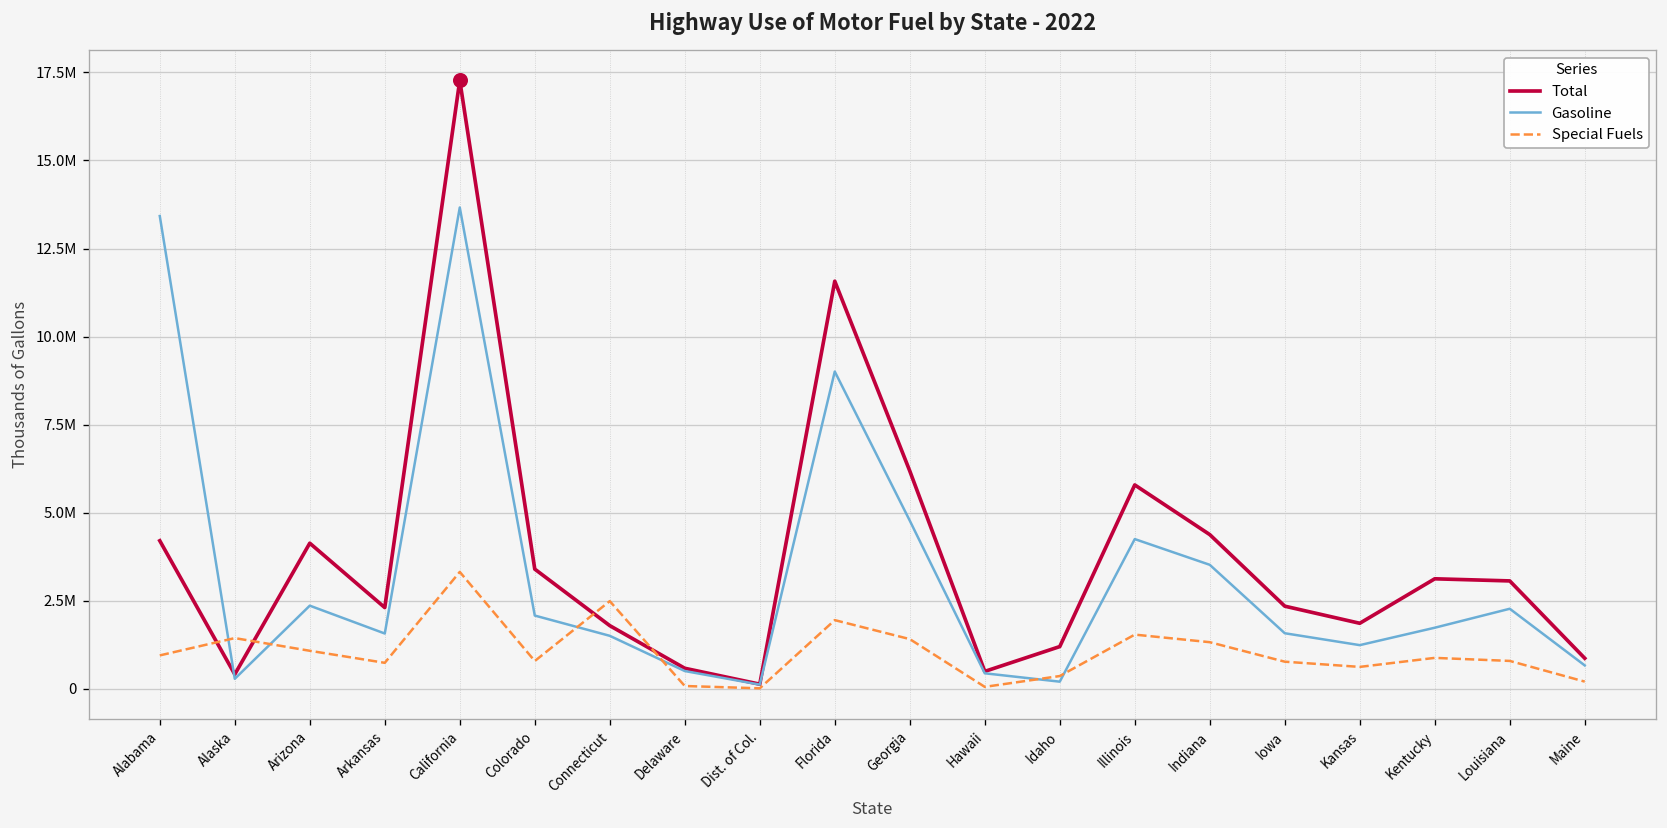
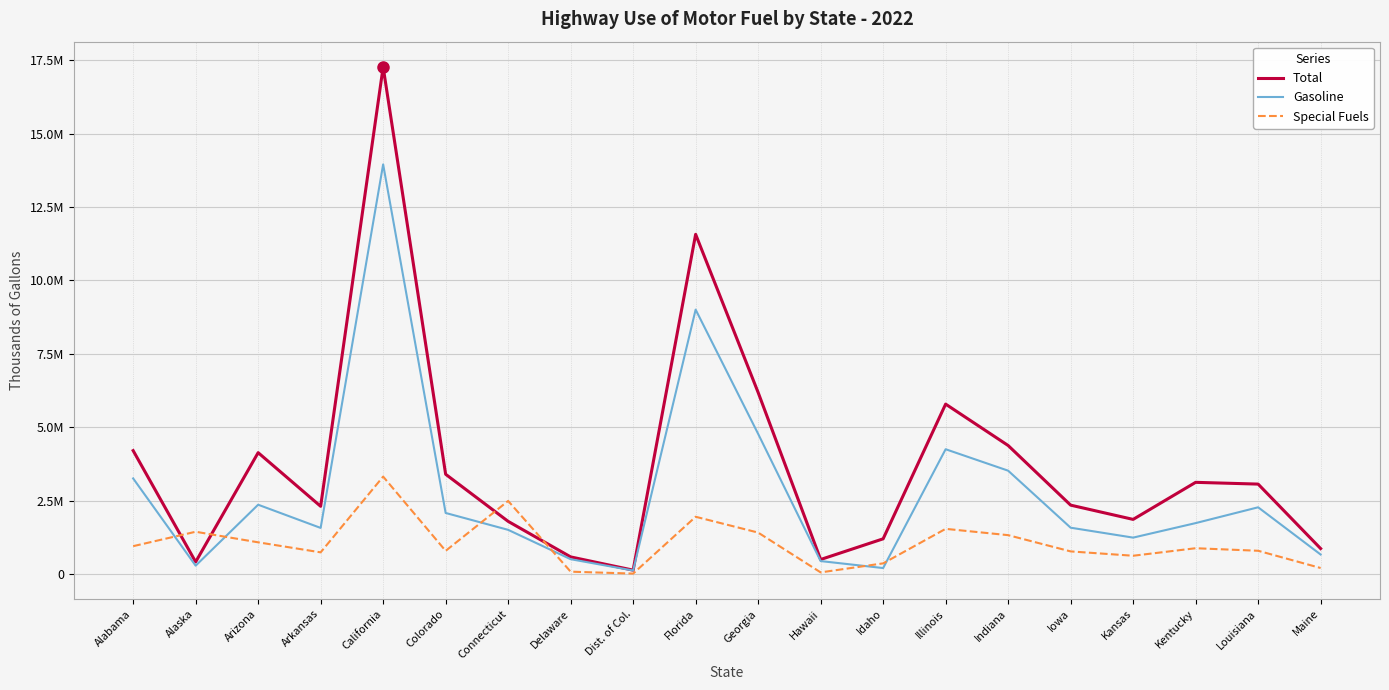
  {
    "Gasoline": {
-     "Alabama": 13400000,
+     "Alabama": 3300000,
      "Alaska": 300000,
      "Arizona": 2400000,
      "Arkansas": 1600000,
-     "California": 13700000,
+     "California": 14000000,
      "Colorado": 2100000,
      "Connecticut": 1500000,
      "Florida": 9000000,
      "Georgia": 4800000,
      "Idaho": 200000,
      "Illinois": 4200000,
      "Indiana": 3500000,
      "Iowa": 1600000,
      "Kansas": 1200000,
      "Kentucky": 1700000,
      "Louisiana": 2300000,
      "Maine": 700000
    },
    "Special Fuels": {
      "Alabama": 900000,
      "Alaska": 1400000,
      "Arizona": 1100000,
      "Arkansas": 700000,
      "California": 3300000,
      "Colorado": 800000,
      "Connecticut": 2500000,
      "Delaware": 100000,
      "Dist. of Col.": 0,
      "Florida": 1900000,
      "Georgia": 1400000,
      "Hawaii": 100000,
      "Idaho": 400000,
      "Illinois": 1500000,
      "Indiana": 1300000,
      "Iowa": 800000,
      "Kansas": 600000,
      "Kentucky": 900000,
      "Louisiana": 800000,
      "Maine": 200000
    }
  }
